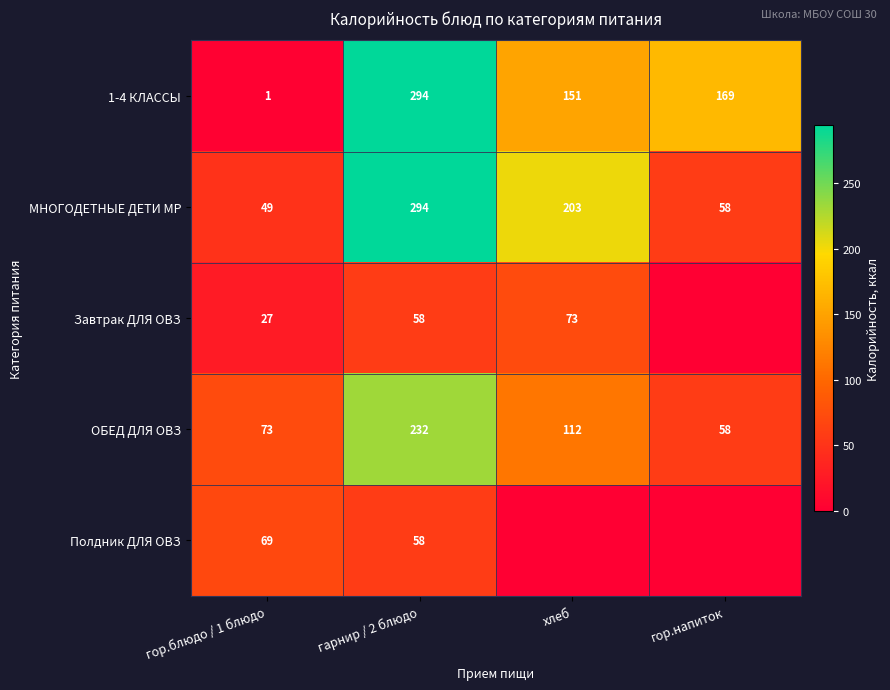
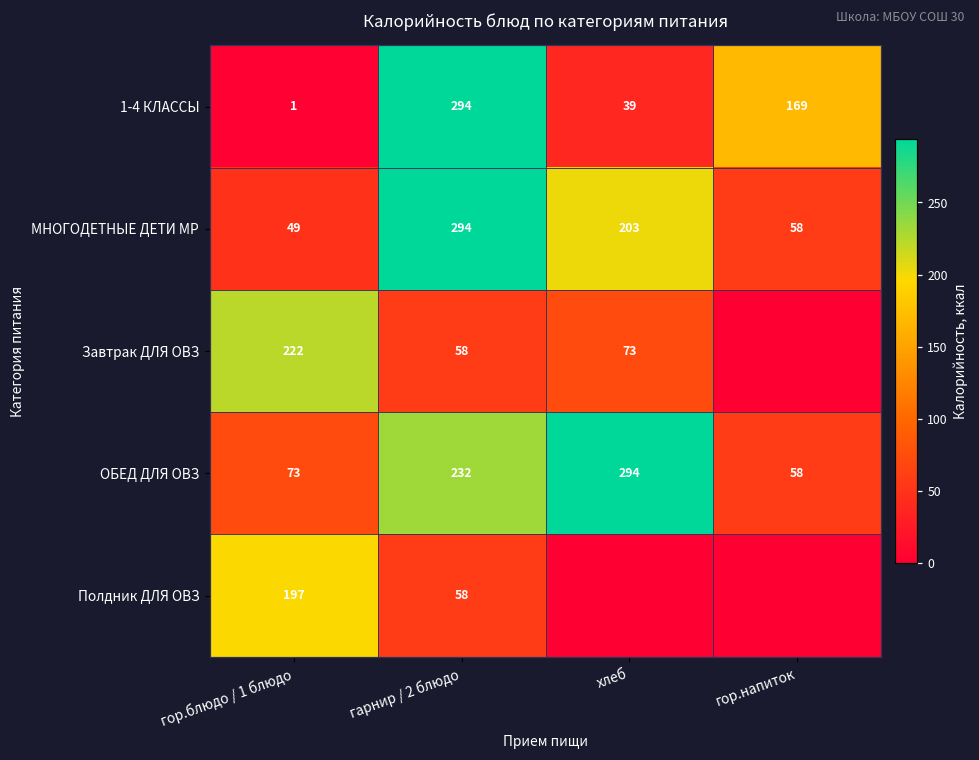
  {
    "1-4 КЛАССЫ": {
      "гор.блюдо / 1 блюдо": 1,
      "гарнир / 2 блюдо": 294,
-     "хлеб": 151,
+     "хлеб": 39,
      "гор.напиток": 169
    },
    "МНОГОДЕТНЫЕ ДЕТИ МР": {
      "гор.блюдо / 1 блюдо": 49,
      "гарнир / 2 блюдо": 294,
      "хлеб": 203,
      "гор.напиток": 58
    },
    "Завтрак ДЛЯ ОВЗ": {
-     "гор.блюдо / 1 блюдо": 27,
+     "гор.блюдо / 1 блюдо": 222,
      "гарнир / 2 блюдо": 58,
      "хлеб": 73
    },
    "ОБЕД ДЛЯ ОВЗ": {
      "гор.блюдо / 1 блюдо": 73,
      "гарнир / 2 блюдо": 232,
-     "хлеб": 112,
+     "хлеб": 294,
      "гор.напиток": 58
    },
    "Полдник ДЛЯ ОВЗ": {
-     "гор.блюдо / 1 блюдо": 69,
+     "гор.блюдо / 1 блюдо": 197,
      "гарнир / 2 блюдо": 58
    }
  }
